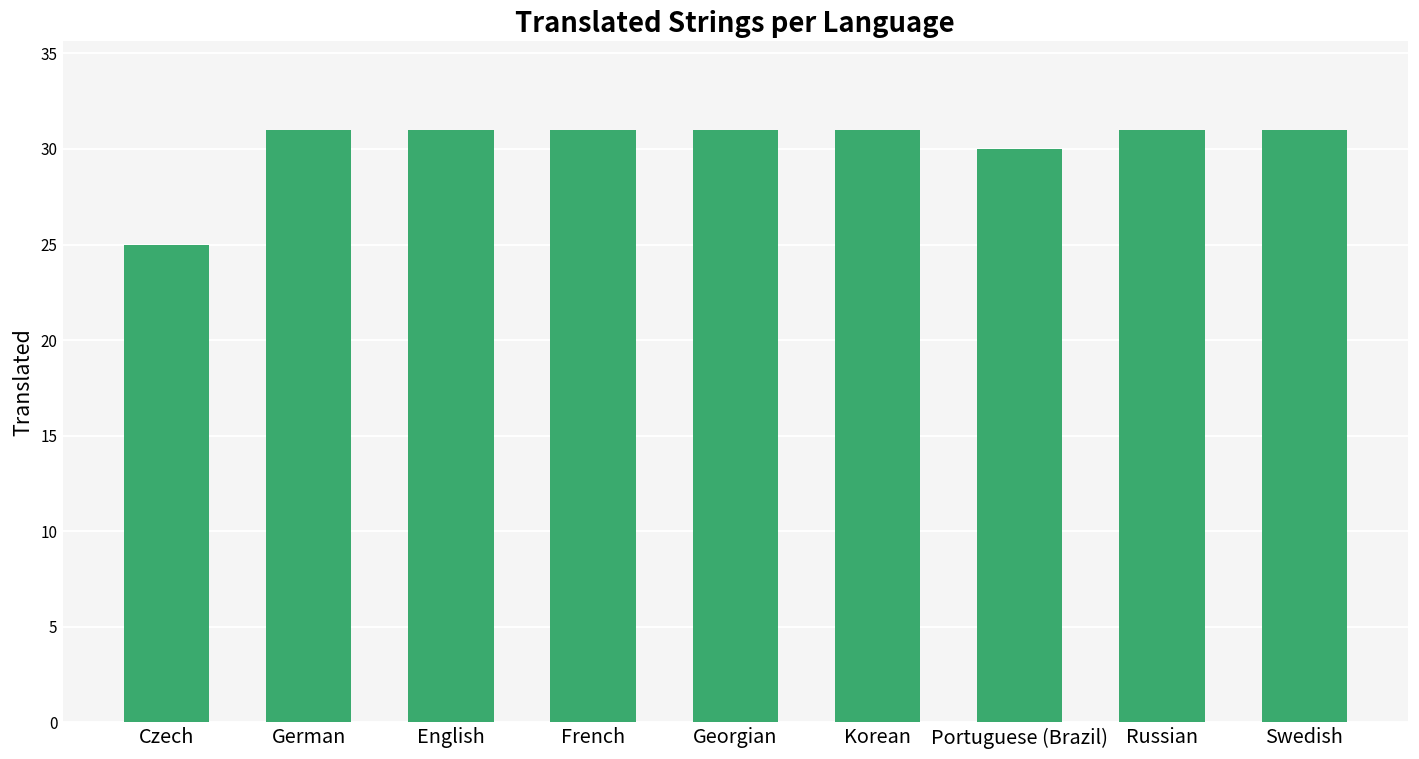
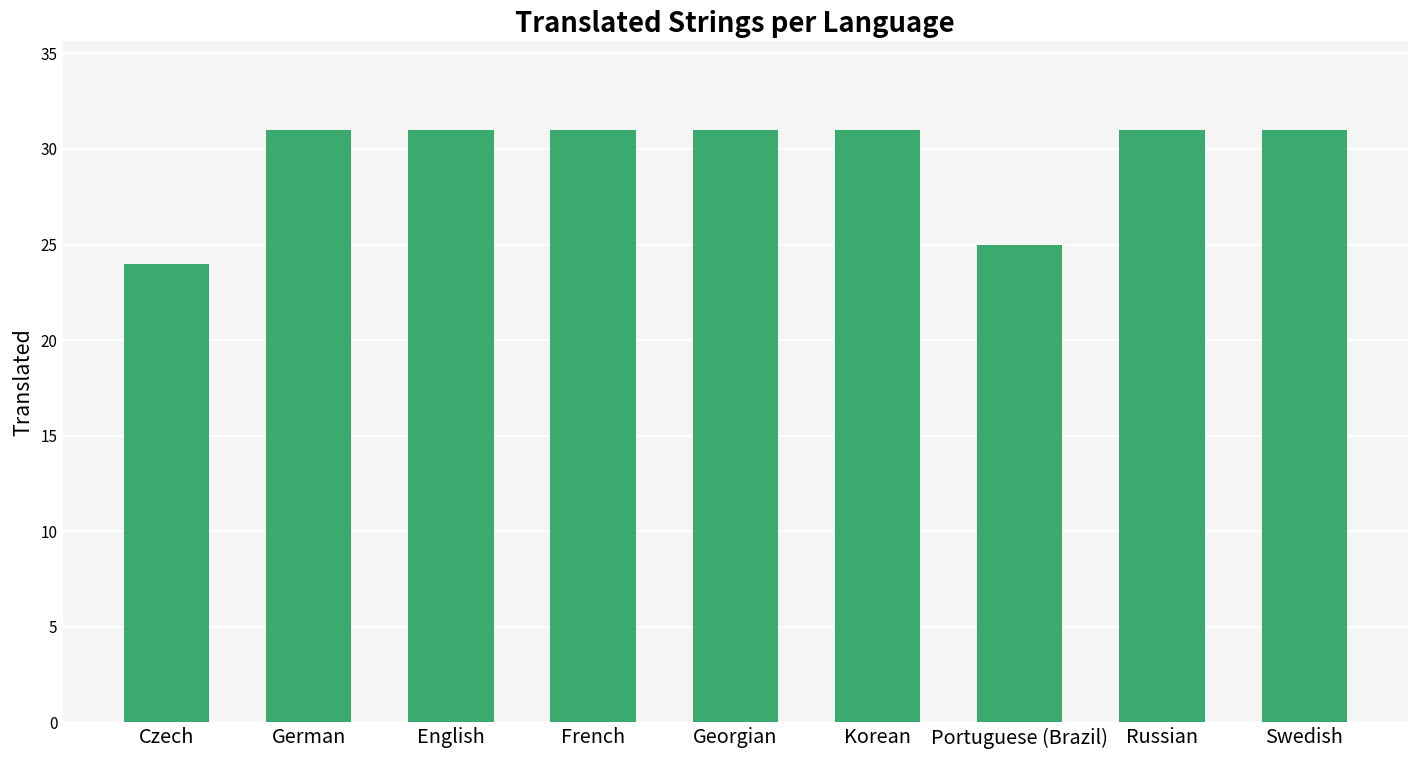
  {
-   "Czech": 25,
+   "Czech": 24,
    "German": 31,
    "English": 31,
    "French": 31,
    "Georgian": 31,
    "Korean": 31,
-   "Portuguese (Brazil)": 30,
+   "Portuguese (Brazil)": 25,
    "Russian": 31,
    "Swedish": 31
  }
